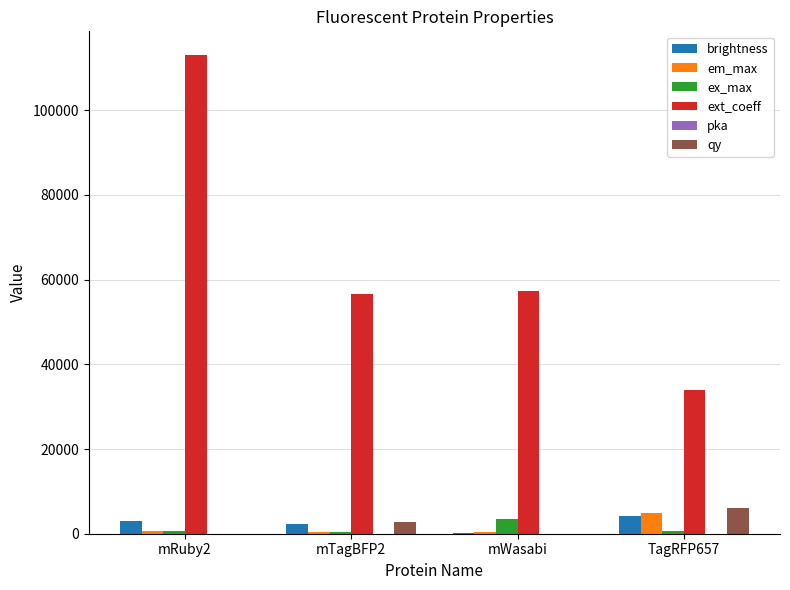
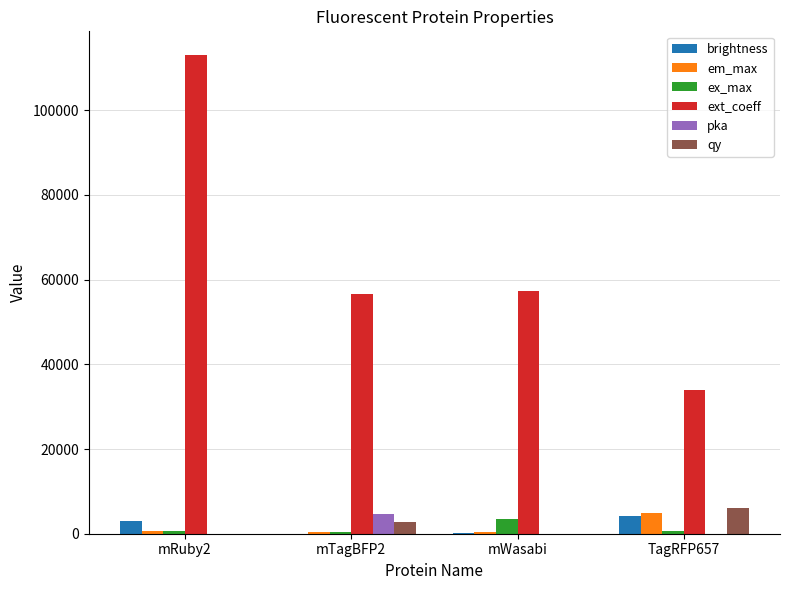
  {
    "brightness": {
      "mRuby2": 3000,
-     "mTagBFP2": 2000,
+     "mTagBFP2": 0,
      "TagRFP657": 4000
    },
    "em_max": {
      "mRuby2": 1000,
      "TagRFP657": 5000
    },
    "ex_max": {
      "mWasabi": 3000,
      "TagRFP657": 1000
    },
    "ext_coeff": {
      "mRuby2": 113000,
      "mTagBFP2": 57000,
      "mWasabi": 57000,
      "TagRFP657": 34000
    },
    "pka": {
-     "mTagBFP2": 0
+     "mTagBFP2": 5000
    },
    "qy": {
      "mTagBFP2": 3000,
      "TagRFP657": 6000
    }
  }
